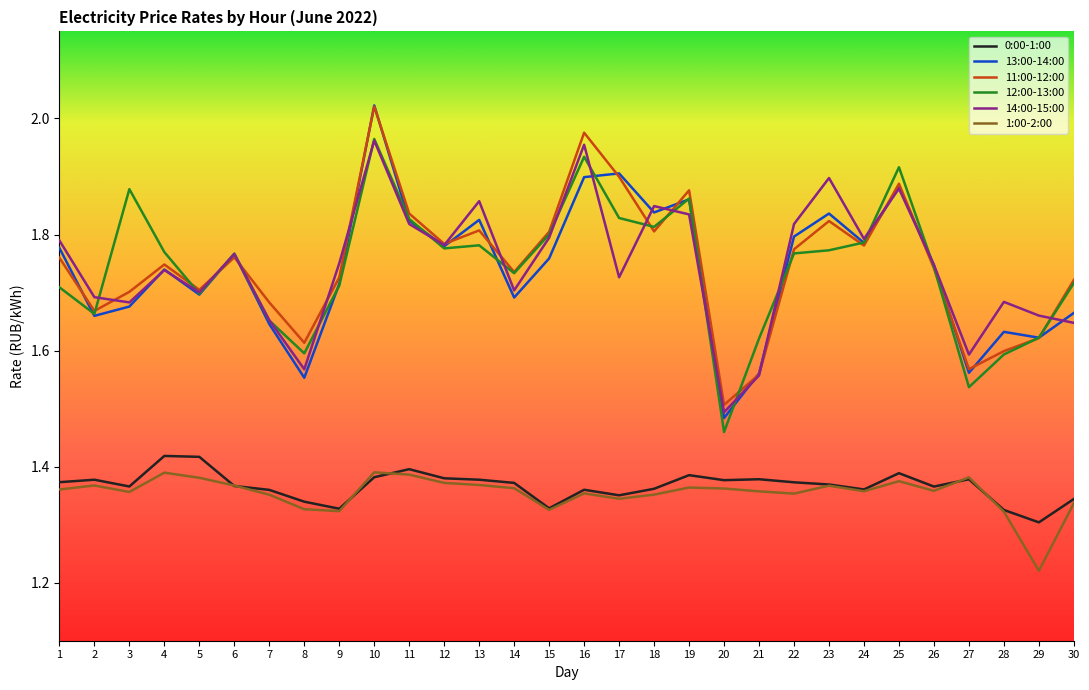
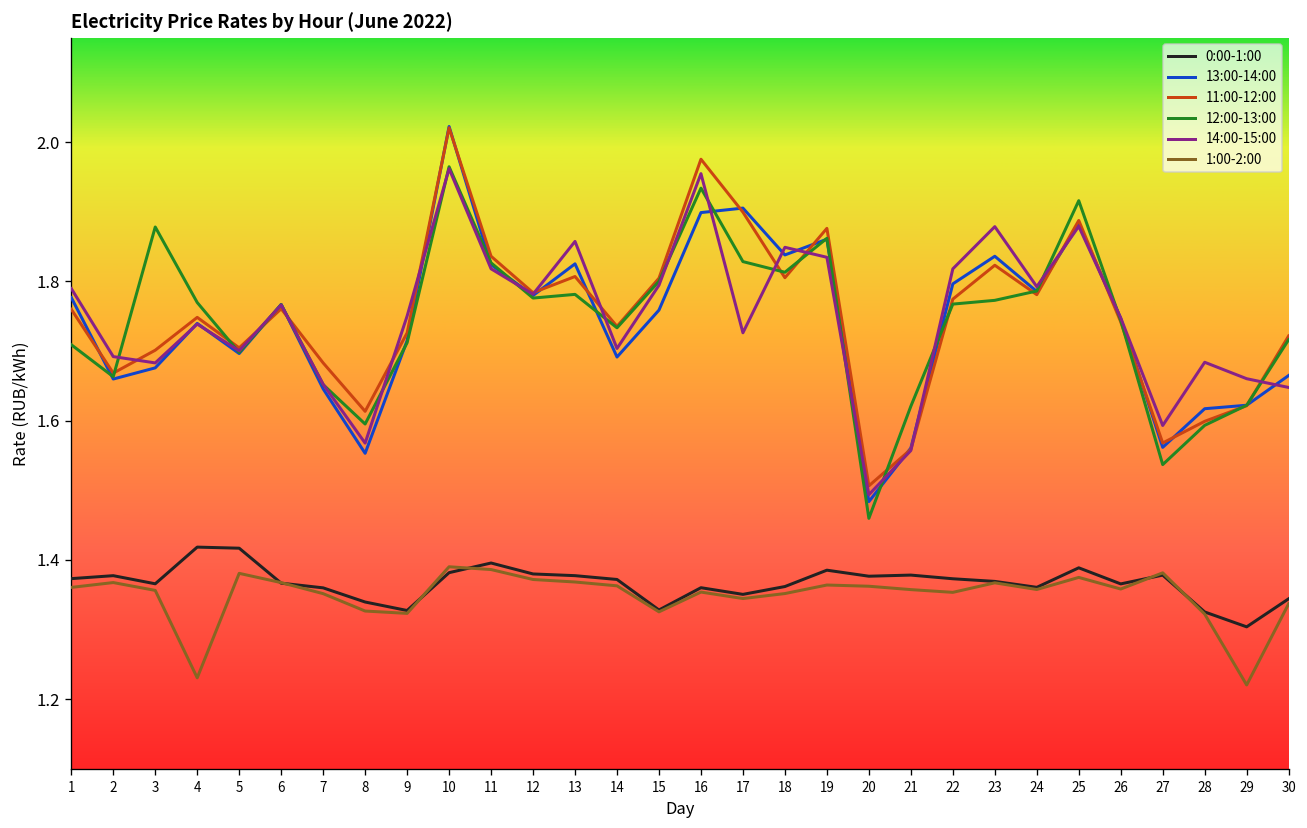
  {
    "0:00-1:00": {
      "1": 1.37,
      "2": 1.38,
      "3": 1.37,
      "4": 1.42,
      "5": 1.42,
      "7": 1.36,
      "8": 1.34,
      "10": 1.38,
      "11": 1.40,
      "12": 1.38,
      "13": 1.38,
      "14": 1.37,
      "16": 1.36,
      "17": 1.35,
      "18": 1.36,
      "19": 1.39,
      "20": 1.38,
      "21": 1.38,
      "22": 1.37,
      "25": 1.39,
      "26": 1.37,
      "29": 1.30,
      "30": 1.34
    },
    "13:00-14:00": {
      "1": 1.78,
      "3": 1.68,
      "7": 1.65,
      "8": 1.55,
      "13": 1.83,
      "14": 1.69,
      "15": 1.76,
      "16": 1.90,
      "17": 1.91,
      "18": 1.84,
      "20": 1.48,
      "22": 1.80,
      "23": 1.84,
      "27": 1.56,
-     "28": 1.63,
+     "28": 1.62,
      "30": 1.66
    },
    "11:00-12:00": {
      "1": 1.76,
      "2": 1.67,
      "3": 1.70,
      "4": 1.75,
      "6": 1.76,
      "7": 1.68,
      "8": 1.61,
      "9": 1.73,
      "11": 1.84,
      "13": 1.81,
      "15": 1.80,
      "16": 1.98,
      "17": 1.90,
      "18": 1.81,
      "19": 1.88,
      "20": 1.51,
      "22": 1.77,
      "23": 1.82,
      "24": 1.78,
      "25": 1.89,
      "27": 1.57,
      "28": 1.60,
      "30": 1.72
    },
    "12:00-13:00": {
      "1": 1.71,
      "3": 1.88,
      "4": 1.77,
      "8": 1.60,
      "13": 1.78,
      "15": 1.80,
      "16": 1.93,
      "17": 1.83,
      "18": 1.81,
      "20": 1.46,
      "21": 1.62,
      "22": 1.77,
      "23": 1.77,
      "25": 1.92,
      "27": 1.54,
      "28": 1.59,
      "30": 1.72
    },
    "14:00-15:00": {
      "1": 1.79,
      "2": 1.69,
      "3": 1.68,
      "8": 1.57,
      "9": 1.75,
      "11": 1.82,
      "13": 1.86,
      "14": 1.70,
      "15": 1.79,
      "16": 1.95,
      "17": 1.73,
      "18": 1.85,
      "19": 1.83,
      "20": 1.49,
      "22": 1.82,
-     "23": 1.90,
+     "23": 1.88,
      "24": 1.79,
      "27": 1.59,
      "28": 1.68,
      "29": 1.66,
      "30": 1.65
    },
    "1:00-2:00": {
      "1": 1.36,
      "2": 1.37,
      "3": 1.36,
-     "4": 1.39,
+     "4": 1.23,
      "5": 1.38,
      "7": 1.35,
      "8": 1.33,
      "10": 1.39,
      "11": 1.39,
      "12": 1.37,
      "13": 1.37,
      "14": 1.36,
      "16": 1.35,
      "17": 1.34,
      "18": 1.35,
      "19": 1.36,
      "20": 1.36,
      "21": 1.36,
      "22": 1.35,
      "25": 1.37,
      "26": 1.36,
      "29": 1.22,
      "30": 1.34
    }
  }
